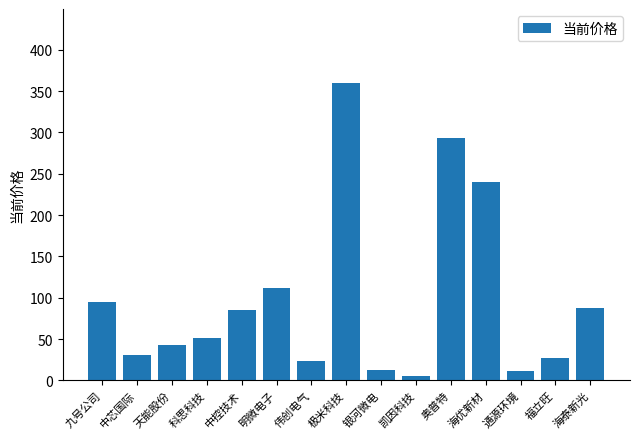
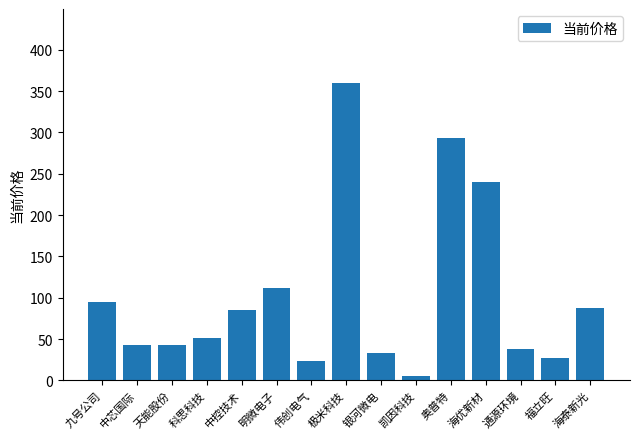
  {
    "九号公司": 100,
-   "中芯国际": 30,
+   "中芯国际": 40,
    "天能股份": 40,
    "科思科技": 50,
    "中控技术": 80,
    "明微电子": 110,
    "伟创电气": 20,
    "极米科技": 360,
-   "银河微电": 10,
+   "银河微电": 30,
    "凯因科技": 10,
    "奥普特": 290,
    "海优新材": 240,
-   "通源环境": 10,
+   "通源环境": 40,
    "福立旺": 30,
    "海泰新光": 90
  }
